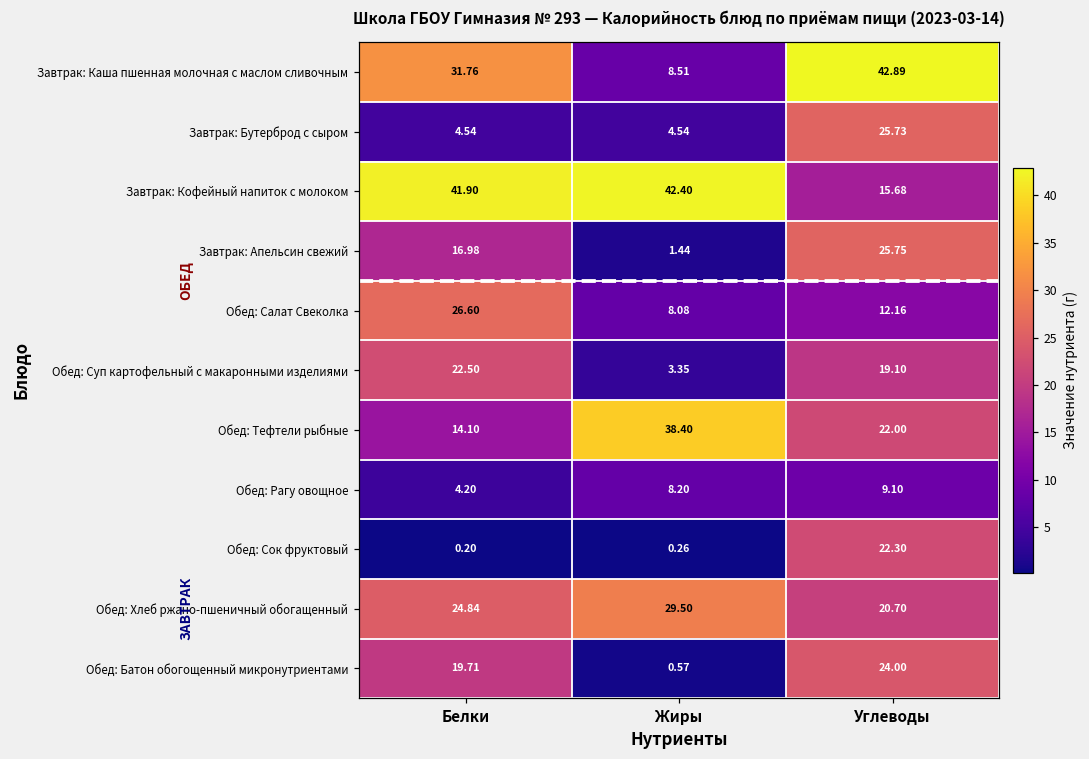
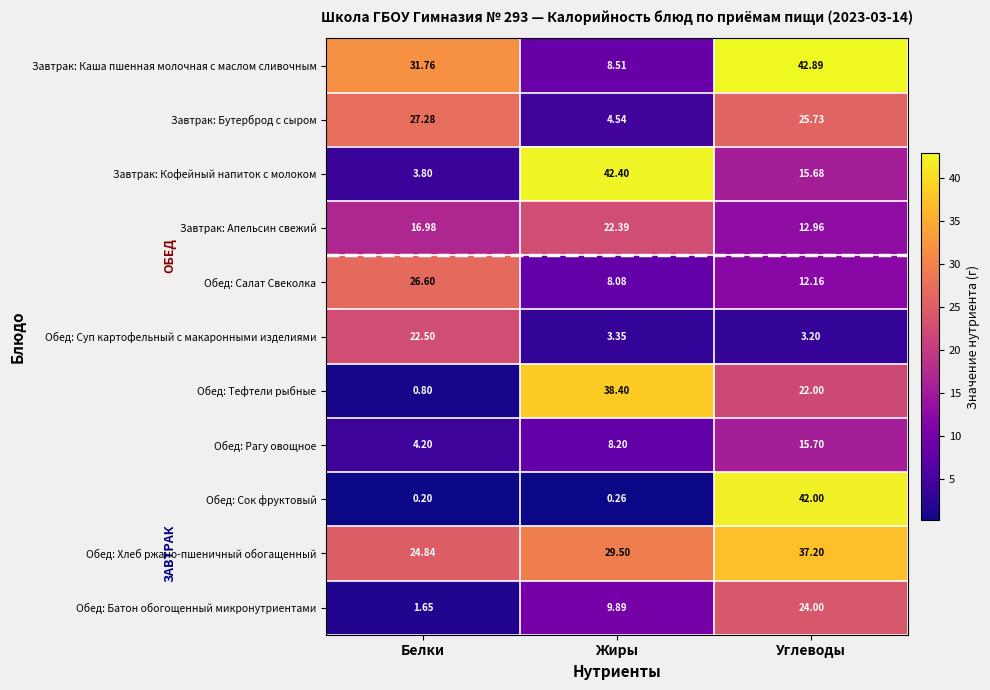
  {
    "Завтрак: Каша пшенная молочная с маслом сливочным": {
      "Белки": 31.76,
      "Жиры": 8.51,
      "Углеводы": 42.89
    },
    "Завтрак: Бутерброд с сыром": {
-     "Белки": 4.54,
+     "Белки": 27.28,
      "Жиры": 4.54,
      "Углеводы": 25.73
    },
    "Завтрак: Кофейный напиток с молоком": {
-     "Белки": 41.90,
+     "Белки": 3.80,
      "Жиры": 42.40,
      "Углеводы": 15.68
    },
    "Завтрак: Апельсин свежий": {
      "Белки": 16.98,
-     "Жиры": 1.44,
-     "Углеводы": 25.75
+     "Жиры": 22.39,
+     "Углеводы": 12.96
    },
    "Обед: Салат Свеколка": {
      "Белки": 26.60,
      "Жиры": 8.08,
      "Углеводы": 12.16
    },
    "Обед: Суп картофельный с макаронными изделиями": {
      "Белки": 22.50,
      "Жиры": 3.35,
-     "Углеводы": 19.10
+     "Углеводы": 3.20
    },
    "Обед: Тефтели рыбные": {
-     "Белки": 14.10,
+     "Белки": 0.80,
      "Жиры": 38.40,
      "Углеводы": 22.00
    },
    "Обед: Рагу овощное": {
      "Белки": 4.20,
      "Жиры": 8.20,
-     "Углеводы": 9.10
+     "Углеводы": 15.70
    },
    "Обед: Сок фруктовый": {
      "Белки": 0.20,
      "Жиры": 0.26,
-     "Углеводы": 22.30
+     "Углеводы": 42.00
    },
    "Обед: Хлеб ржано-пшеничный обогащенный": {
      "Белки": 24.84,
      "Жиры": 29.50,
-     "Углеводы": 20.70
+     "Углеводы": 37.20
    },
    "Обед: Батон обогощенный микронутриентами": {
-     "Белки": 19.71,
-     "Жиры": 0.57,
+     "Белки": 1.65,
+     "Жиры": 9.89,
      "Углеводы": 24.00
    }
  }
